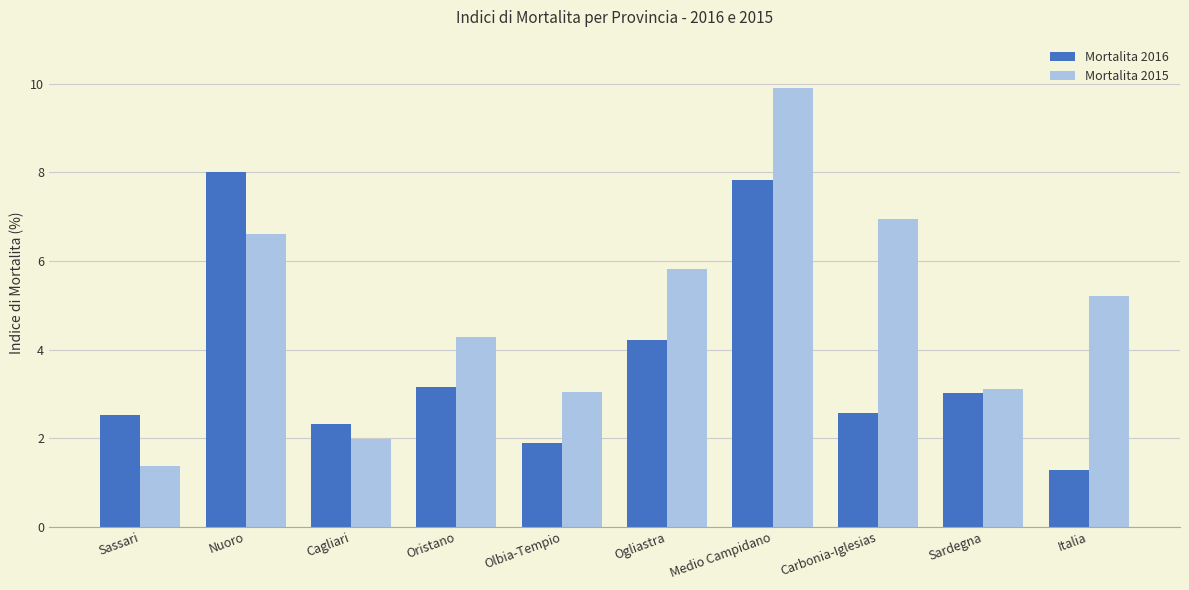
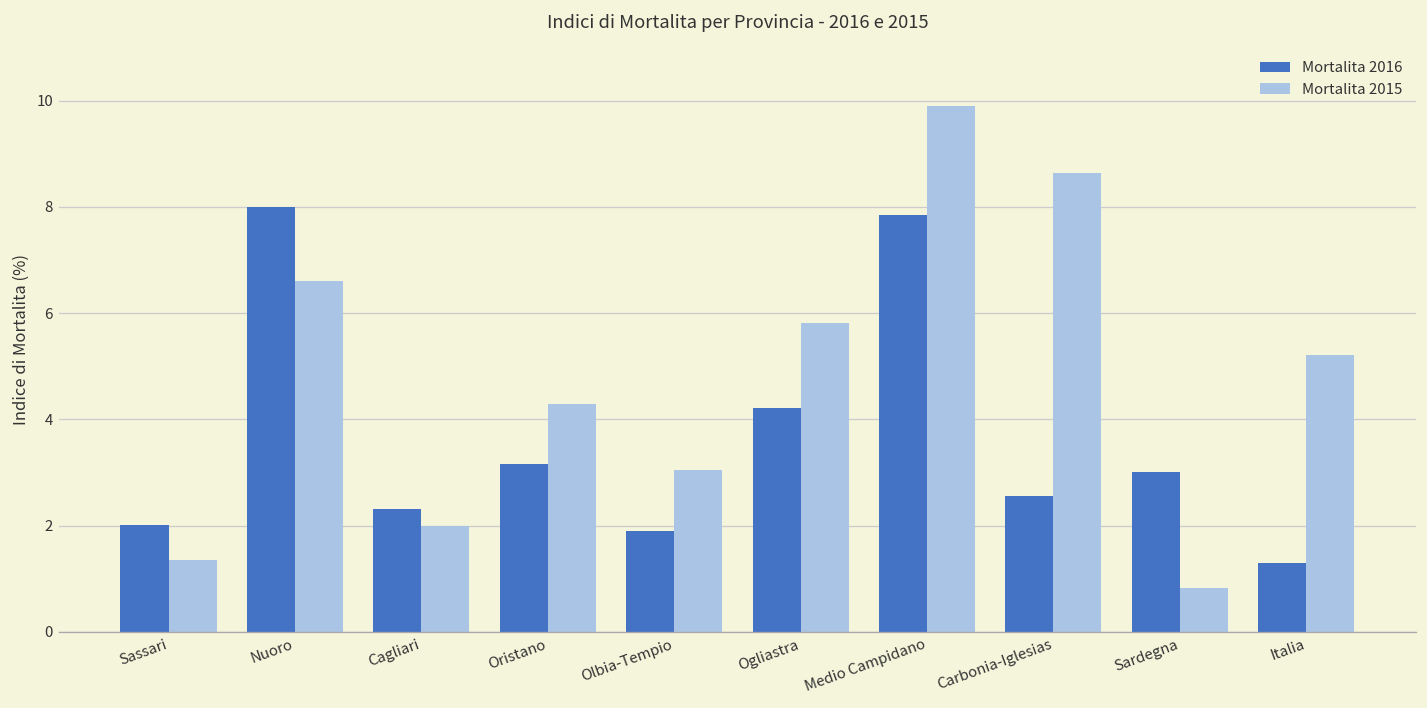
  {
    "Mortalita 2016": {
-     "Sassari": 2.5,
+     "Sassari": 2.0,
      "Nuoro": 8.0,
      "Cagliari": 2.3,
      "Oristano": 3.2,
      "Olbia-Tempio": 1.9,
      "Ogliastra": 4.2,
      "Medio Campidano": 7.8,
      "Carbonia-Iglesias": 2.6,
      "Sardegna": 3.0,
      "Italia": 1.3
    },
    "Mortalita 2015": {
      "Sassari": 1.4,
      "Nuoro": 6.6,
      "Cagliari": 2.0,
      "Oristano": 4.3,
      "Olbia-Tempio": 3.0,
      "Ogliastra": 5.8,
      "Medio Campidano": 9.9,
-     "Carbonia-Iglesias": 6.9,
-     "Sardegna": 3.1,
+     "Carbonia-Iglesias": 8.6,
+     "Sardegna": 0.8,
      "Italia": 5.2
    }
  }
